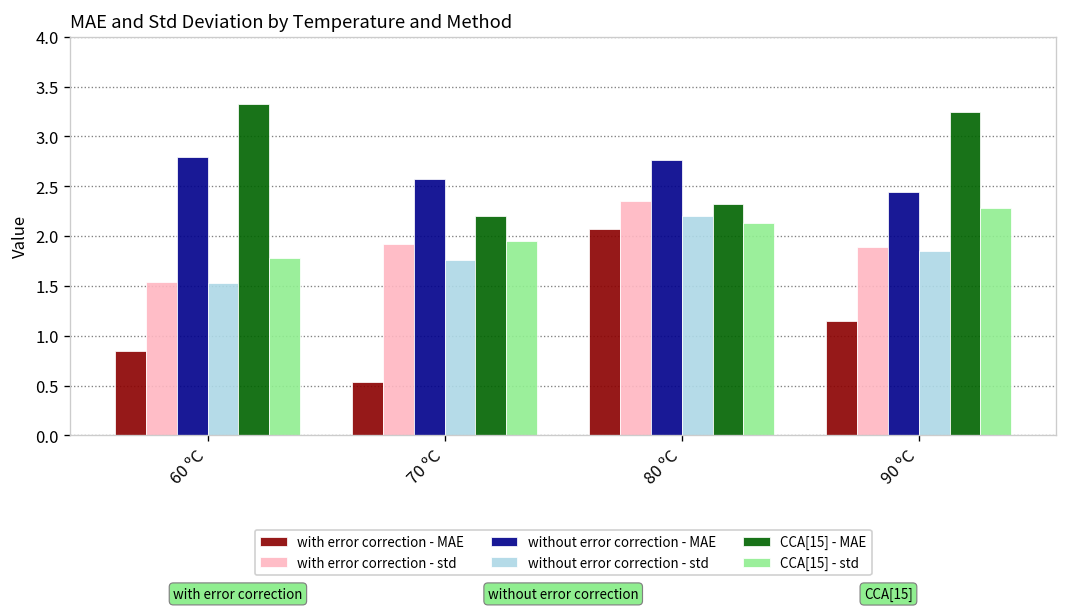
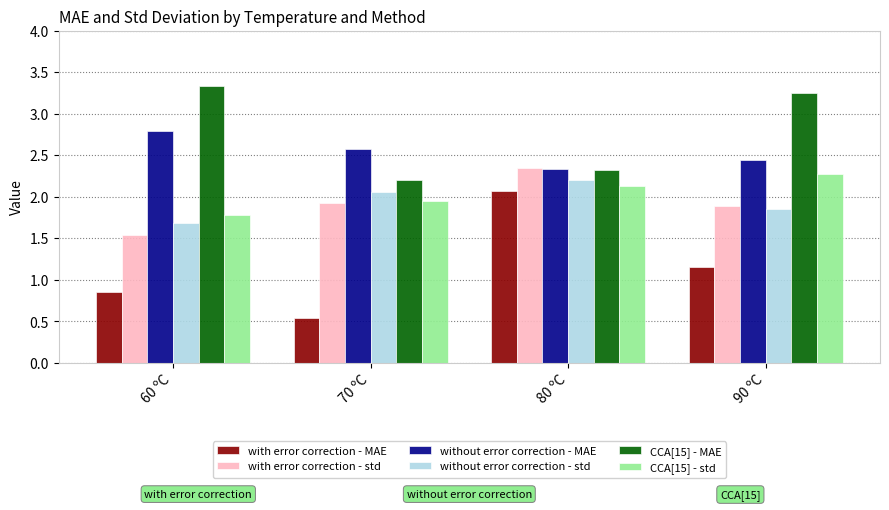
  {
    "with error correction - MAE": {
      "60 ºC": 0.9,
      "70 ºC": 0.5,
      "80 ºC": 2.1,
      "90 ºC": 1.2
    },
    "with error correction - std": {
      "60 ºC": 1.5,
      "70 ºC": 1.9,
      "80 ºC": 2.4,
      "90 ºC": 1.9
    },
    "without error correction - MAE": {
      "60 ºC": 2.8,
      "70 ºC": 2.6,
-     "80 ºC": 2.8,
+     "80 ºC": 2.3,
      "90 ºC": 2.4
    },
    "without error correction - std": {
-     "60 ºC": 1.5,
-     "70 ºC": 1.8,
+     "60 ºC": 1.7,
+     "70 ºC": 2.1,
      "80 ºC": 2.2,
      "90 ºC": 1.9
    },
    "CCA[15] - MAE": {
      "60 ºC": 3.3,
      "70 ºC": 2.2,
      "80 ºC": 2.3,
      "90 ºC": 3.3
    },
    "CCA[15] - std": {
      "60 ºC": 1.8,
      "70 ºC": 2.0,
      "80 ºC": 2.1,
      "90 ºC": 2.3
    }
  }
